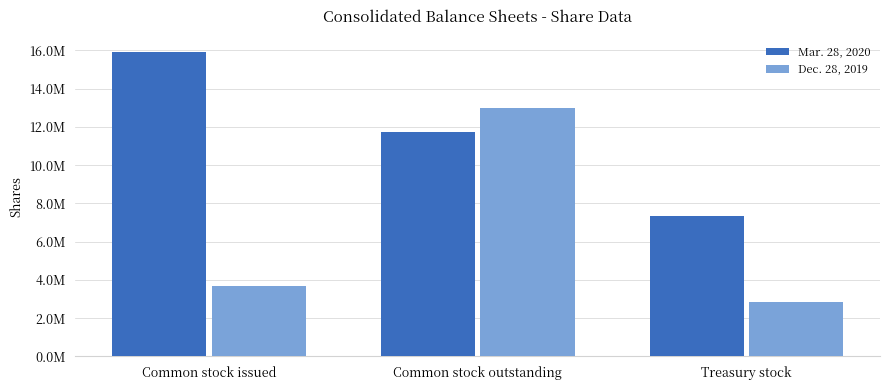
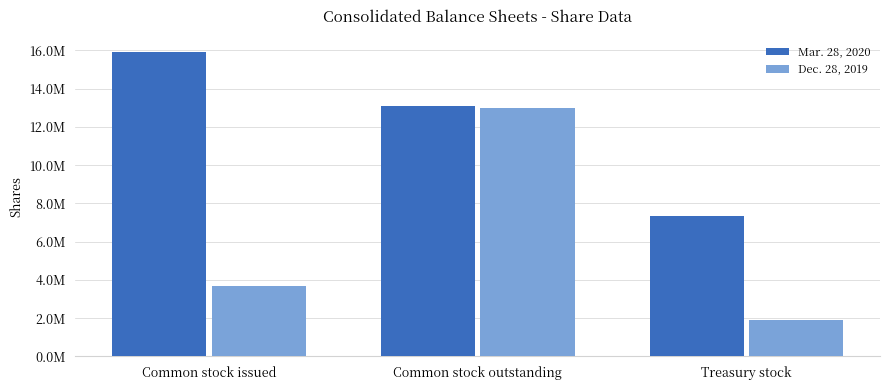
  {
    "Mar. 28, 2020": {
      "Common stock issued": 15900000,
-     "Common stock outstanding": 11700000,
+     "Common stock outstanding": 13100000,
      "Treasury stock": 7400000
    },
    "Dec. 28, 2019": {
      "Common stock issued": 3700000,
      "Common stock outstanding": 13000000,
-     "Treasury stock": 2800000
+     "Treasury stock": 1900000
    }
  }
